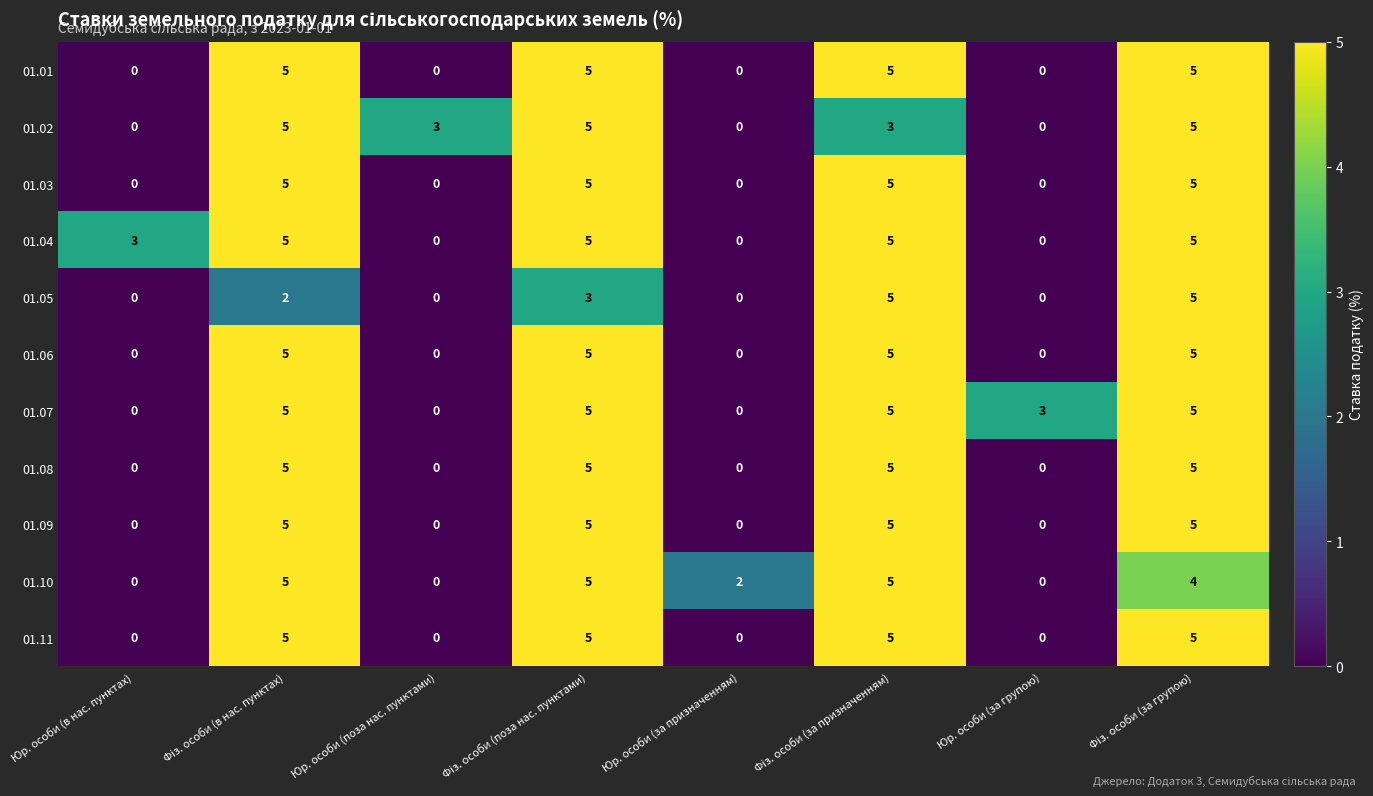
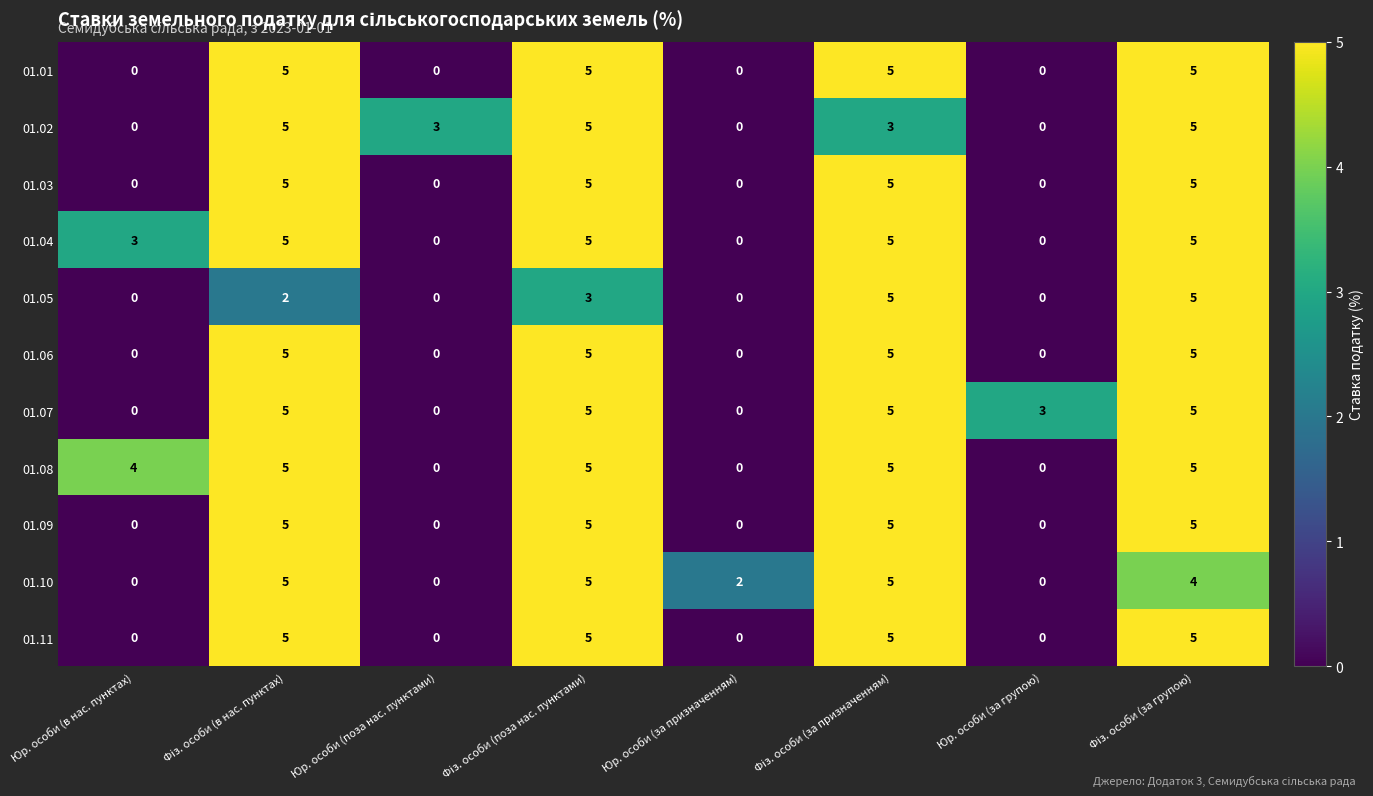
  {
    "01.01": {
      "Юр. особи (в нас. пунктах)": 0,
      "Фіз. особи (в нас. пунктах)": 5,
      "Юр. особи (поза нас. пунктами)": 0,
      "Фіз. особи (поза нас. пунктами)": 5,
      "Юр. особи (за призначенням)": 0,
      "Фіз. особи (за призначенням)": 5,
      "Юр. особи (за групою)": 0,
      "Фіз. особи (за групою)": 5
    },
    "01.02": {
      "Юр. особи (в нас. пунктах)": 0,
      "Фіз. особи (в нас. пунктах)": 5,
      "Юр. особи (поза нас. пунктами)": 3,
      "Фіз. особи (поза нас. пунктами)": 5,
      "Юр. особи (за призначенням)": 0,
      "Фіз. особи (за призначенням)": 3,
      "Юр. особи (за групою)": 0,
      "Фіз. особи (за групою)": 5
    },
    "01.03": {
      "Юр. особи (в нас. пунктах)": 0,
      "Фіз. особи (в нас. пунктах)": 5,
      "Юр. особи (поза нас. пунктами)": 0,
      "Фіз. особи (поза нас. пунктами)": 5,
      "Юр. особи (за призначенням)": 0,
      "Фіз. особи (за призначенням)": 5,
      "Юр. особи (за групою)": 0,
      "Фіз. особи (за групою)": 5
    },
    "01.04": {
      "Юр. особи (в нас. пунктах)": 3,
      "Фіз. особи (в нас. пунктах)": 5,
      "Юр. особи (поза нас. пунктами)": 0,
      "Фіз. особи (поза нас. пунктами)": 5,
      "Юр. особи (за призначенням)": 0,
      "Фіз. особи (за призначенням)": 5,
      "Юр. особи (за групою)": 0,
      "Фіз. особи (за групою)": 5
    },
    "01.05": {
      "Юр. особи (в нас. пунктах)": 0,
      "Фіз. особи (в нас. пунктах)": 2,
      "Юр. особи (поза нас. пунктами)": 0,
      "Фіз. особи (поза нас. пунктами)": 3,
      "Юр. особи (за призначенням)": 0,
      "Фіз. особи (за призначенням)": 5,
      "Юр. особи (за групою)": 0,
      "Фіз. особи (за групою)": 5
    },
    "01.06": {
      "Юр. особи (в нас. пунктах)": 0,
      "Фіз. особи (в нас. пунктах)": 5,
      "Юр. особи (поза нас. пунктами)": 0,
      "Фіз. особи (поза нас. пунктами)": 5,
      "Юр. особи (за призначенням)": 0,
      "Фіз. особи (за призначенням)": 5,
      "Юр. особи (за групою)": 0,
      "Фіз. особи (за групою)": 5
    },
    "01.07": {
      "Юр. особи (в нас. пунктах)": 0,
      "Фіз. особи (в нас. пунктах)": 5,
      "Юр. особи (поза нас. пунктами)": 0,
      "Фіз. особи (поза нас. пунктами)": 5,
      "Юр. особи (за призначенням)": 0,
      "Фіз. особи (за призначенням)": 5,
      "Юр. особи (за групою)": 3,
      "Фіз. особи (за групою)": 5
    },
    "01.08": {
-     "Юр. особи (в нас. пунктах)": 0,
+     "Юр. особи (в нас. пунктах)": 4,
      "Фіз. особи (в нас. пунктах)": 5,
      "Юр. особи (поза нас. пунктами)": 0,
      "Фіз. особи (поза нас. пунктами)": 5,
      "Юр. особи (за призначенням)": 0,
      "Фіз. особи (за призначенням)": 5,
      "Юр. особи (за групою)": 0,
      "Фіз. особи (за групою)": 5
    },
    "01.09": {
      "Юр. особи (в нас. пунктах)": 0,
      "Фіз. особи (в нас. пунктах)": 5,
      "Юр. особи (поза нас. пунктами)": 0,
      "Фіз. особи (поза нас. пунктами)": 5,
      "Юр. особи (за призначенням)": 0,
      "Фіз. особи (за призначенням)": 5,
      "Юр. особи (за групою)": 0,
      "Фіз. особи (за групою)": 5
    },
    "01.10": {
      "Юр. особи (в нас. пунктах)": 0,
      "Фіз. особи (в нас. пунктах)": 5,
      "Юр. особи (поза нас. пунктами)": 0,
      "Фіз. особи (поза нас. пунктами)": 5,
      "Юр. особи (за призначенням)": 2,
      "Фіз. особи (за призначенням)": 5,
      "Юр. особи (за групою)": 0,
      "Фіз. особи (за групою)": 4
    },
    "01.11": {
      "Юр. особи (в нас. пунктах)": 0,
      "Фіз. особи (в нас. пунктах)": 5,
      "Юр. особи (поза нас. пунктами)": 0,
      "Фіз. особи (поза нас. пунктами)": 5,
      "Юр. особи (за призначенням)": 0,
      "Фіз. особи (за призначенням)": 5,
      "Юр. особи (за групою)": 0,
      "Фіз. особи (за групою)": 5
    }
  }
